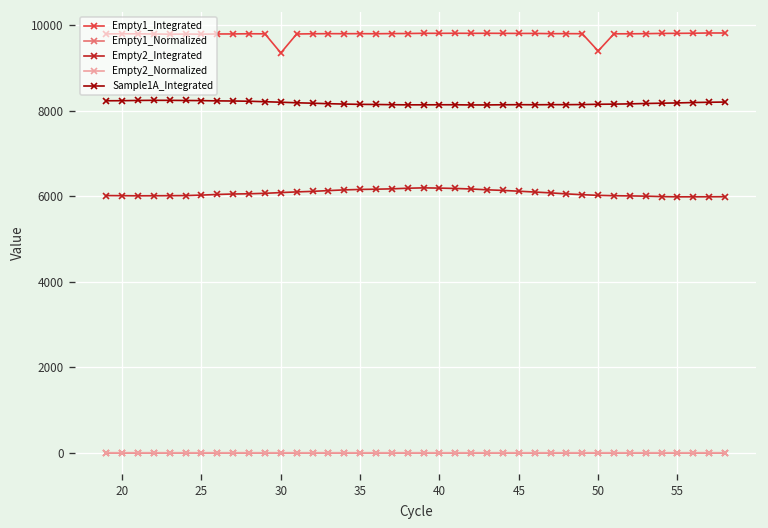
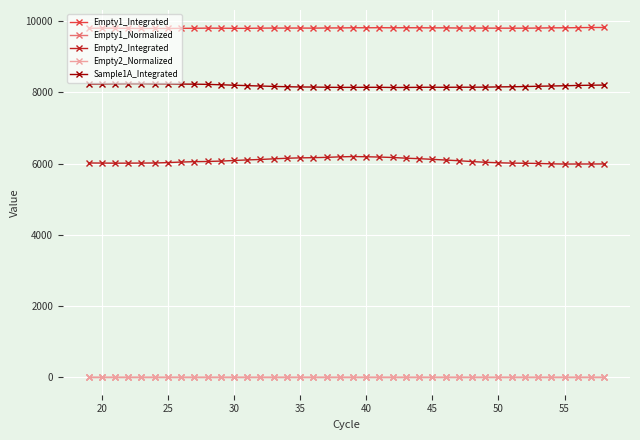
  {
    "Empty1_Integrated": {
-     "30": 9400,
+     "30": 9800,
      "35": 9800,
      "40": 9800,
      "45": 9800,
-     "50": 9400,
+     "50": 9800,
      "55": 9800
    },
    "Empty2_Normalized": {
      "20": 0,
      "25": 0,
      "30": 0,
      "35": 0,
      "40": 0,
      "45": 0,
      "50": 0,
      "55": 0
    }
  }
